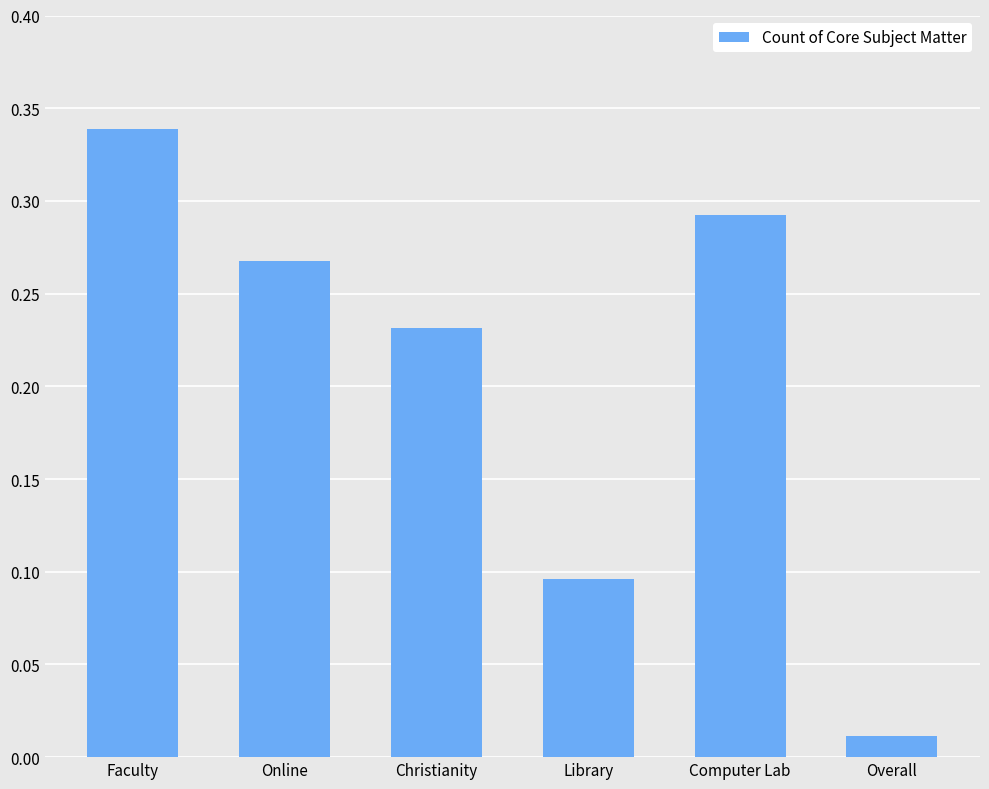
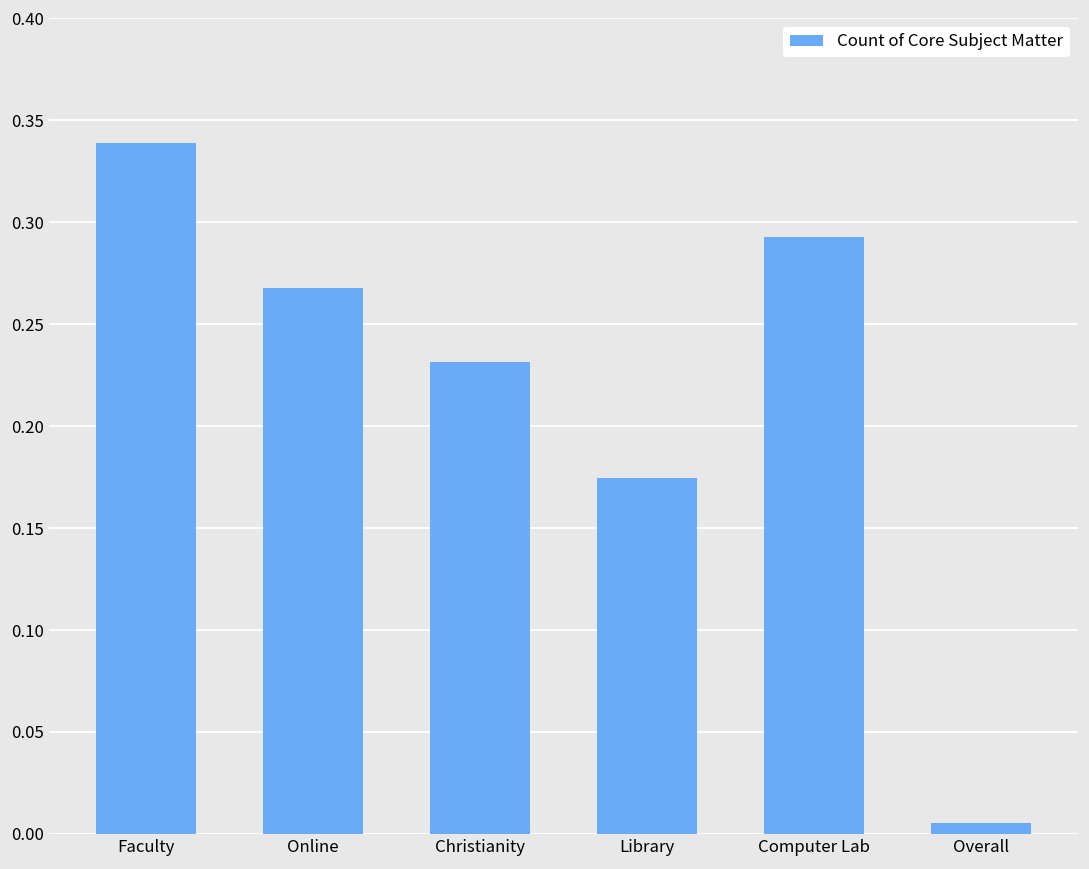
  {
    "Faculty": 0.339,
    "Online": 0.268,
    "Christianity": 0.232,
-   "Library": 0.096,
+   "Library": 0.175,
    "Computer Lab": 0.293,
-   "Overall": 0.011
+   "Overall": 0.006
  }
